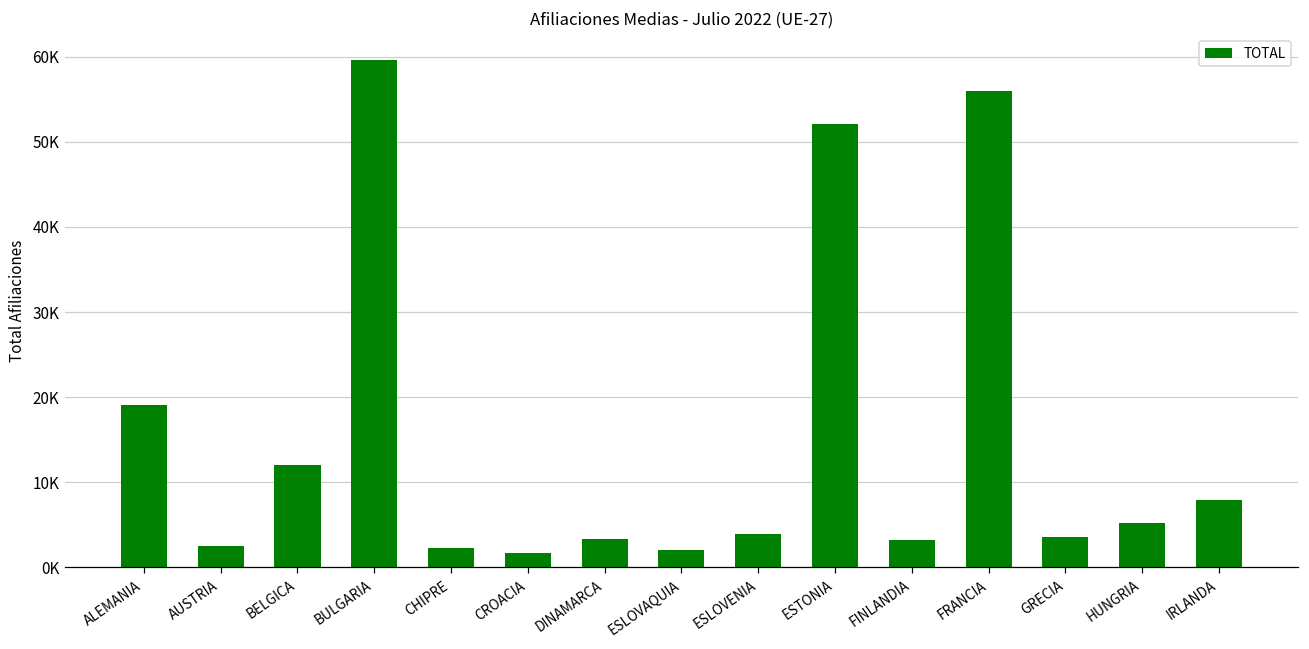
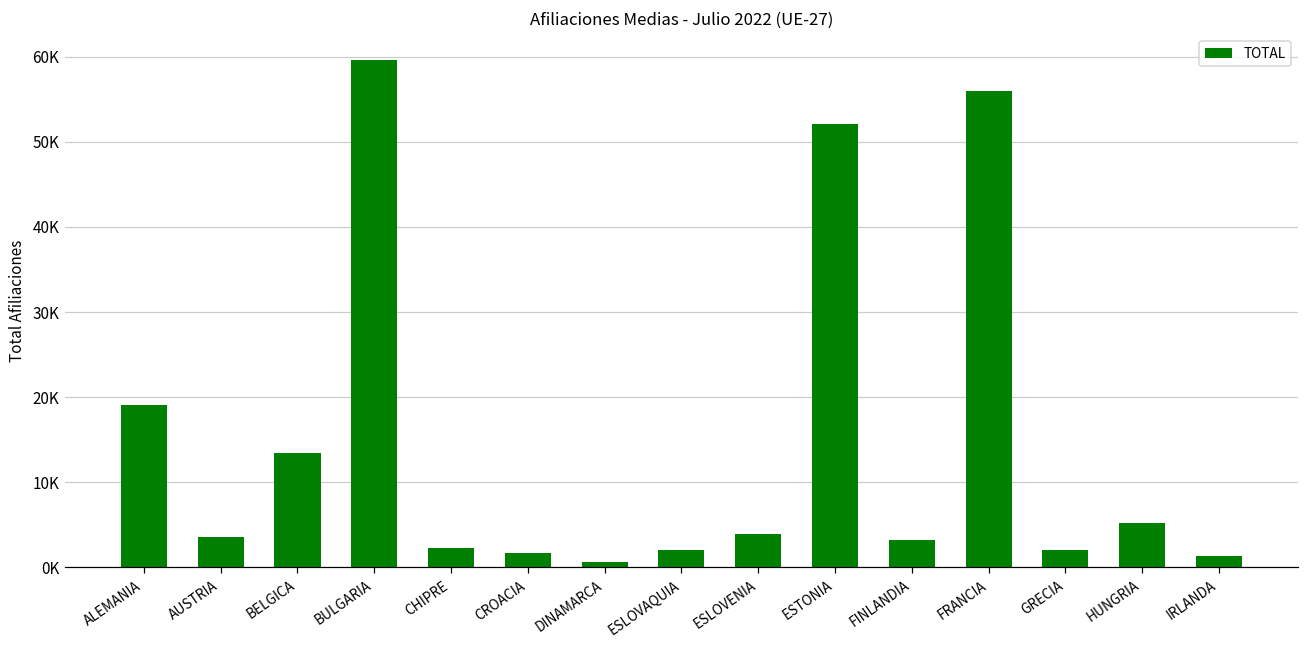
  {
    "ALEMANIA": 19000,
-   "AUSTRIA": 3000,
-   "BELGICA": 12000,
+   "AUSTRIA": 4000,
+   "BELGICA": 13000,
    "BULGARIA": 60000,
    "CHIPRE": 2000,
    "CROACIA": 2000,
-   "DINAMARCA": 3000,
+   "DINAMARCA": 1000,
    "ESLOVAQUIA": 2000,
    "ESLOVENIA": 4000,
    "ESTONIA": 52000,
    "FINLANDIA": 3000,
    "FRANCIA": 56000,
-   "GRECIA": 4000,
+   "GRECIA": 2000,
    "HUNGRIA": 5000,
-   "IRLANDA": 8000
+   "IRLANDA": 1000
  }
